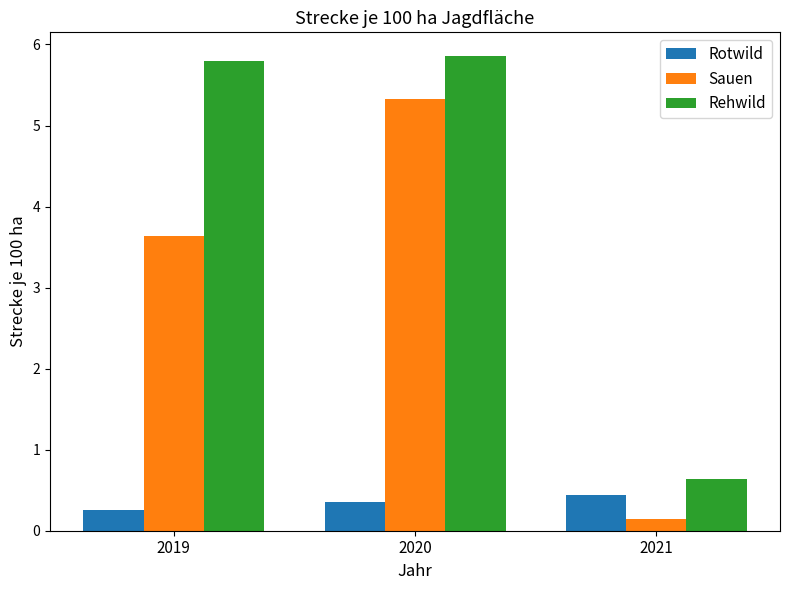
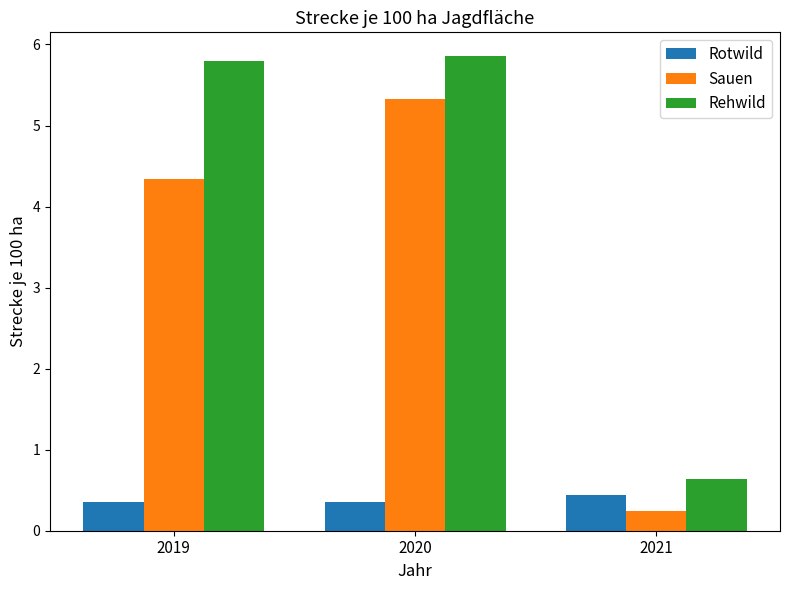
  {
    "Rotwild": {
-     "2019": 0.3,
+     "2019": 0.4,
      "2020": 0.4,
      "2021": 0.4
    },
    "Sauen": {
-     "2019": 3.6,
+     "2019": 4.3,
      "2020": 5.3,
-     "2021": 0.1
+     "2021": 0.2
    },
    "Rehwild": {
      "2019": 5.8,
      "2020": 5.9,
      "2021": 0.6
    }
  }
